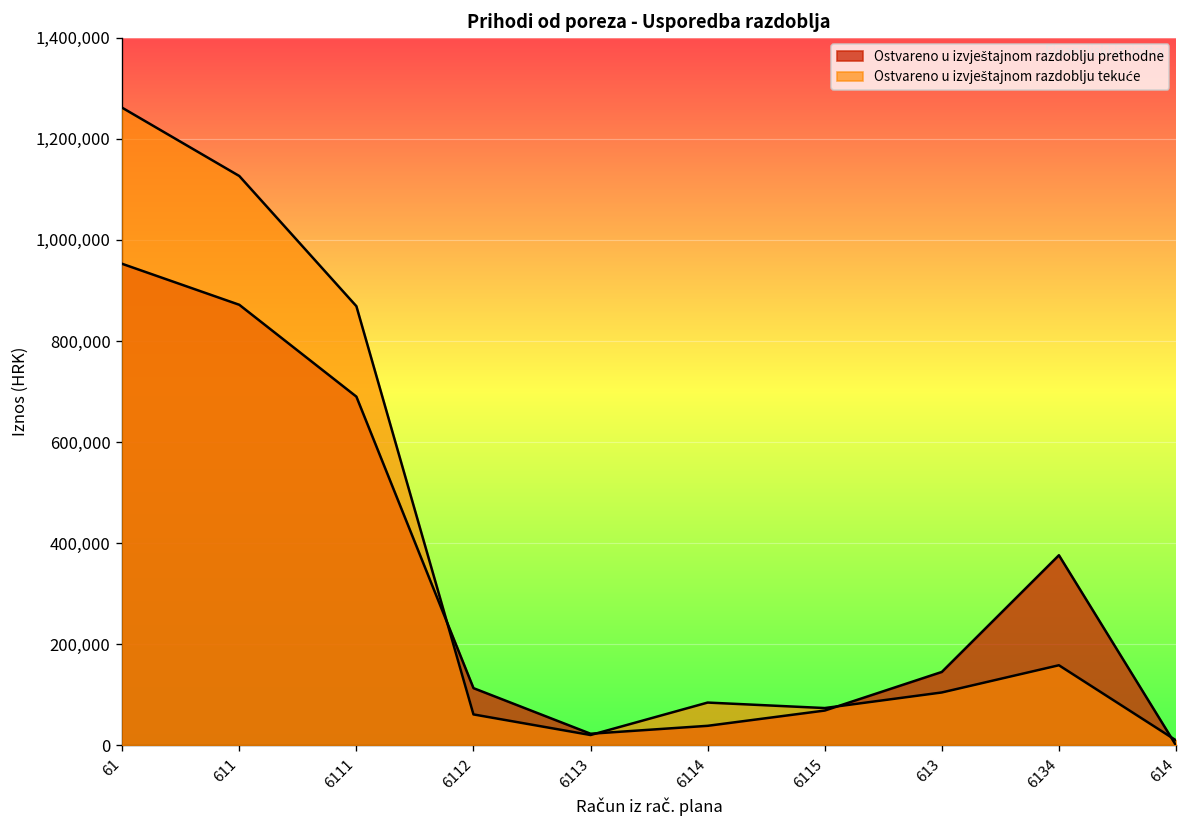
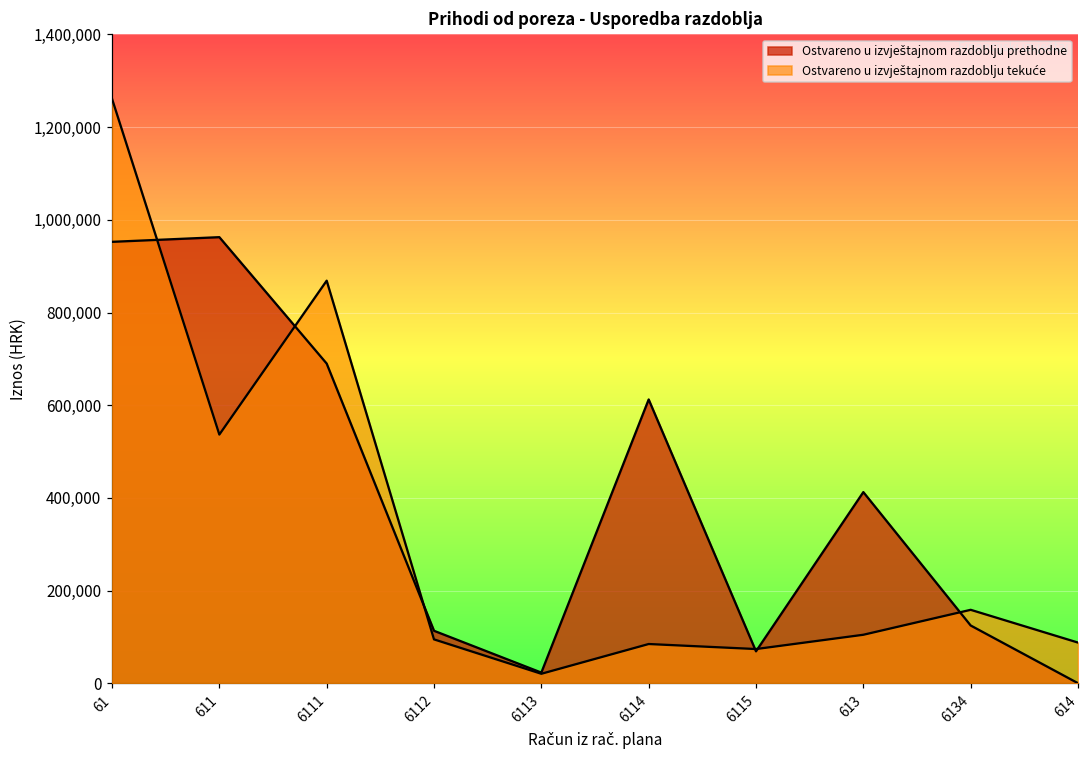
  {
    "Ostvareno u izvještajnom razdoblju prethodne": {
      "61": "950,000",
-     "611": "870,000",
+     "611": "960,000",
      "6111": "690,000",
      "6112": "110,000",
-     "6114": "40,000",
-     "613": "150,000",
-     "6134": "380,000",
+     "6114": "610,000",
+     "613": "410,000",
+     "6134": "120,000",
      "614": "0"
    },
    "Ostvareno u izvještajnom razdoblju tekuće": {
      "61": "1,260,000",
-     "611": "1,130,000",
+     "611": "540,000",
      "6111": "870,000",
-     "6112": "60,000",
+     "6112": "90,000",
      "6114": "80,000",
      "613": "100,000",
      "6134": "160,000",
-     "614": "10,000"
+     "614": "90,000"
    }
  }
